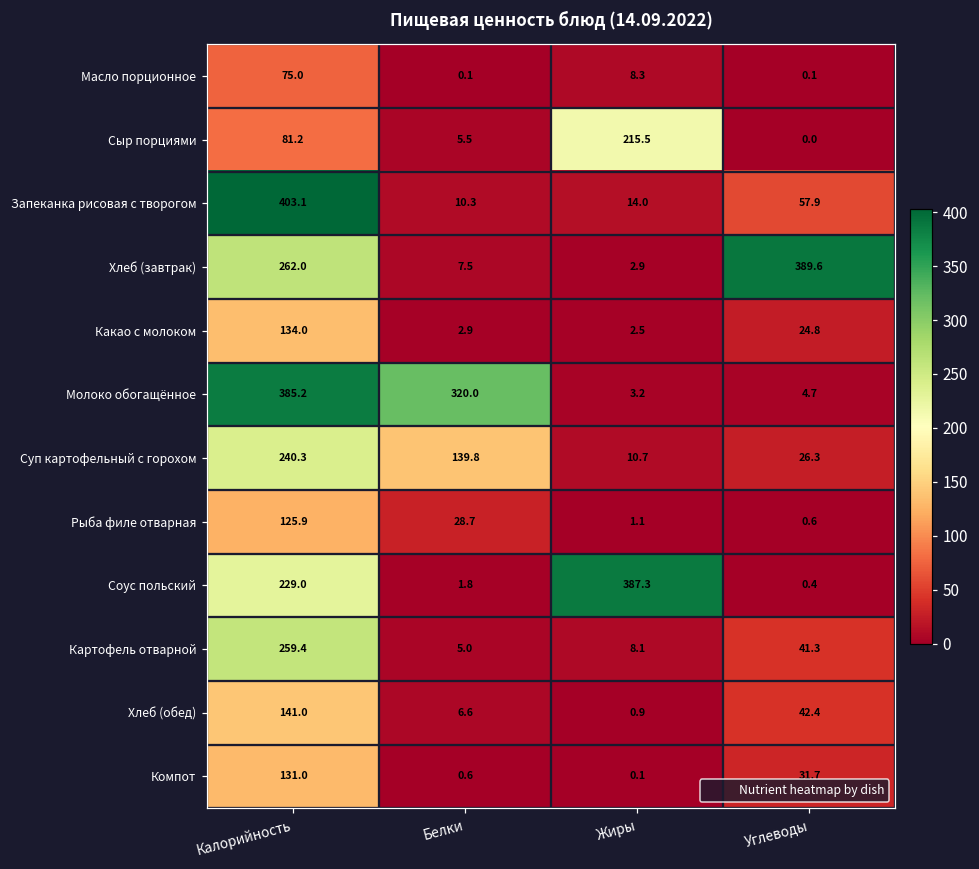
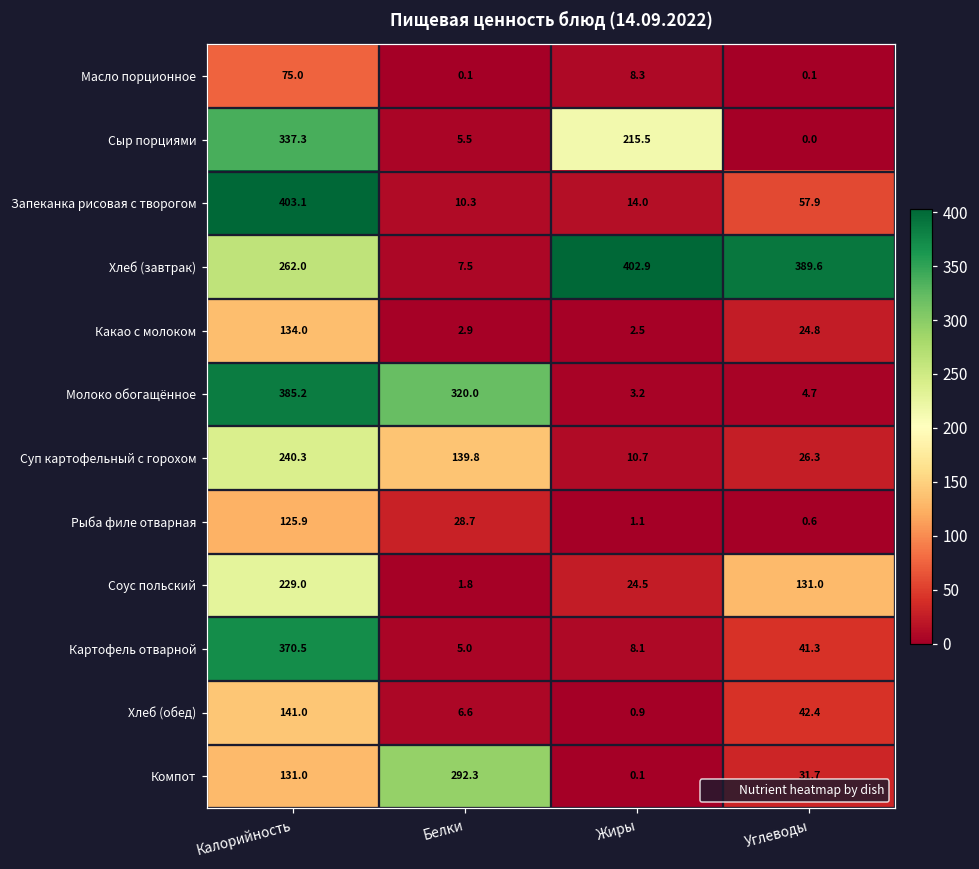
  {
    "Масло порционное": {
      "Калорийность": 75.0,
      "Белки": 0.1,
      "Жиры": 8.3,
      "Углеводы": 0.1
    },
    "Сыр порциями": {
-     "Калорийность": 81.2,
+     "Калорийность": 337.3,
      "Белки": 5.5,
      "Жиры": 215.5,
      "Углеводы": 0.0
    },
    "Запеканка рисовая с творогом": {
      "Калорийность": 403.1,
      "Белки": 10.3,
      "Жиры": 14.0,
      "Углеводы": 57.9
    },
    "Хлеб (завтрак)": {
      "Калорийность": 262.0,
      "Белки": 7.5,
-     "Жиры": 2.9,
+     "Жиры": 402.9,
      "Углеводы": 389.6
    },
    "Какао с молоком": {
      "Калорийность": 134.0,
      "Белки": 2.9,
      "Жиры": 2.5,
      "Углеводы": 24.8
    },
    "Молоко обогащённое": {
      "Калорийность": 385.2,
      "Белки": 320.0,
      "Жиры": 3.2,
      "Углеводы": 4.7
    },
    "Суп картофельный с горохом": {
      "Калорийность": 240.3,
      "Белки": 139.8,
      "Жиры": 10.7,
      "Углеводы": 26.3
    },
    "Рыба филе отварная": {
      "Калорийность": 125.9,
      "Белки": 28.7,
      "Жиры": 1.1,
      "Углеводы": 0.6
    },
    "Соус польский": {
      "Калорийность": 229.0,
      "Белки": 1.8,
-     "Жиры": 387.3,
-     "Углеводы": 0.4
+     "Жиры": 24.5,
+     "Углеводы": 131.0
    },
    "Картофель отварной": {
-     "Калорийность": 259.4,
+     "Калорийность": 370.5,
      "Белки": 5.0,
      "Жиры": 8.1,
      "Углеводы": 41.3
    },
    "Хлеб (обед)": {
      "Калорийность": 141.0,
      "Белки": 6.6,
      "Жиры": 0.9,
      "Углеводы": 42.4
    },
    "Компот": {
      "Калорийность": 131.0,
-     "Белки": 0.6,
+     "Белки": 292.3,
      "Жиры": 0.1
    }
  }
